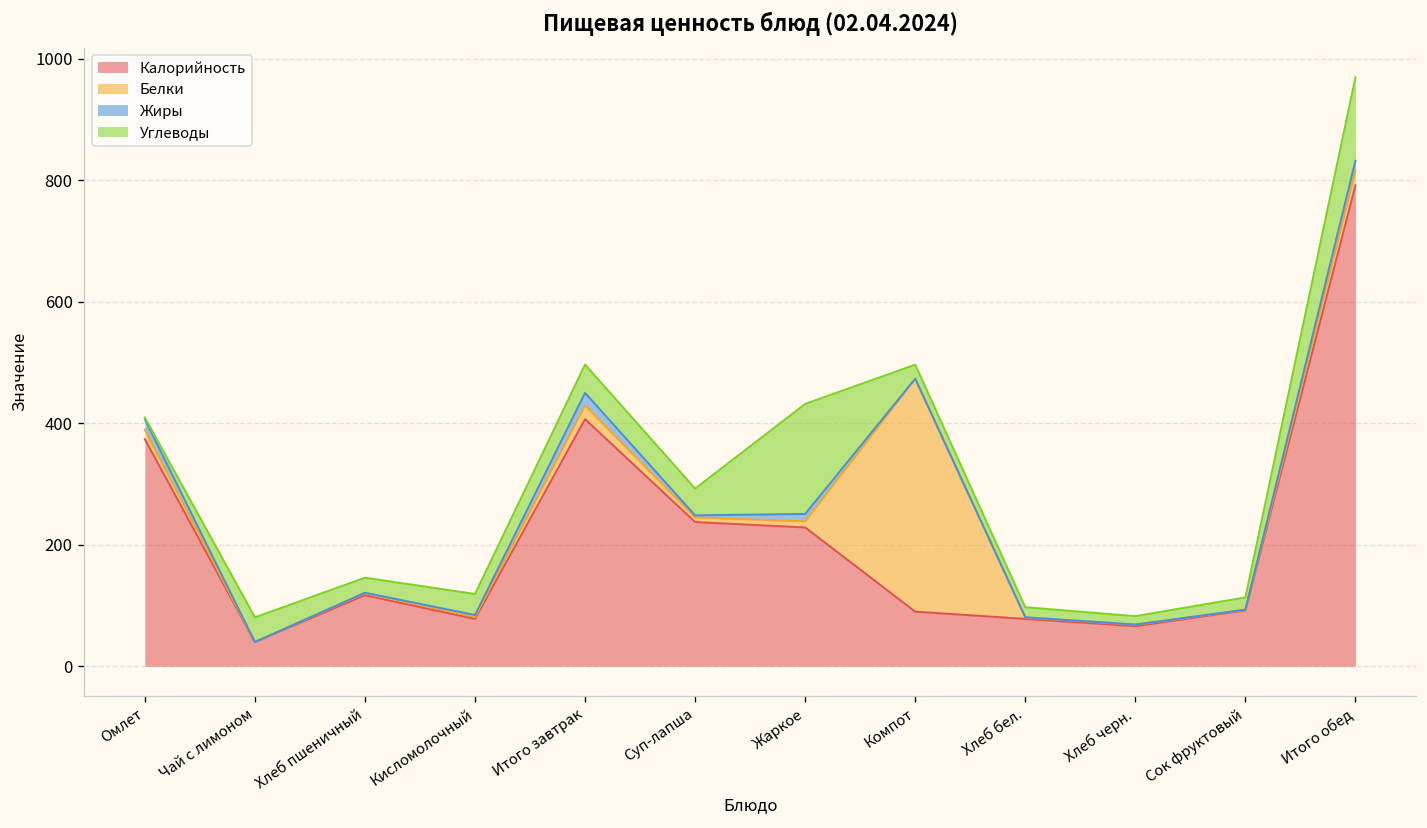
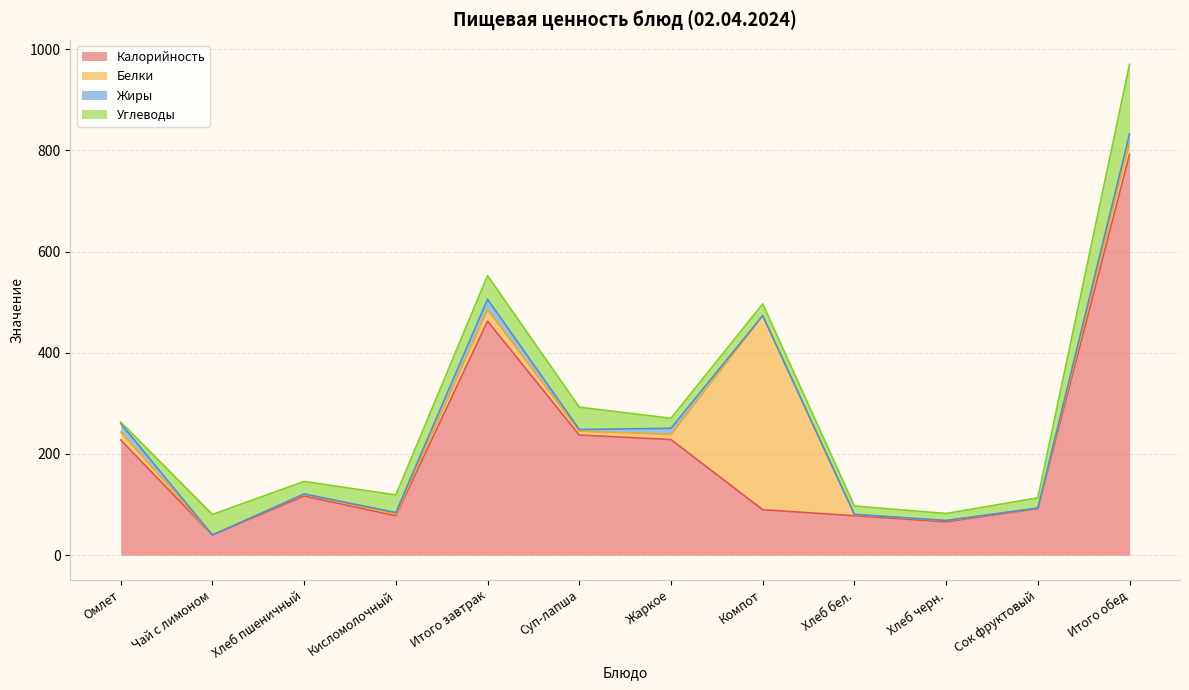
  {
    "Калорийность": {
-     "Омлет": 370,
-     "Итого завтрак": 410,
+     "Омлет": 230,
+     "Итого завтрак": 460,
      "Суп-лапша": 240,
      "Жаркое": 230,
      "Компот": 90,
      "Итого обед": 790
    },
    "Белки": {
      "Омлет": 20,
      "Итого завтрак": 20,
      "Жаркое": 10,
      "Итого обед": 20
    },
    "Жиры": {
      "Итого завтрак": 20,
      "Жаркое": 10,
      "Итого обед": 20
    },
    "Углеводы": {
      "Чай с лимоном": 40,
      "Хлеб пшеничный": 20,
      "Кисломолочный": 30,
      "Итого завтрак": 50,
      "Суп-лапша": 40,
-     "Жаркое": 180,
+     "Жаркое": 20,
      "Компот": 20,
      "Хлеб бел.": 20,
      "Хлеб черн.": 10,
      "Сок фруктовый": 20,
      "Итого обед": 140
    }
  }
